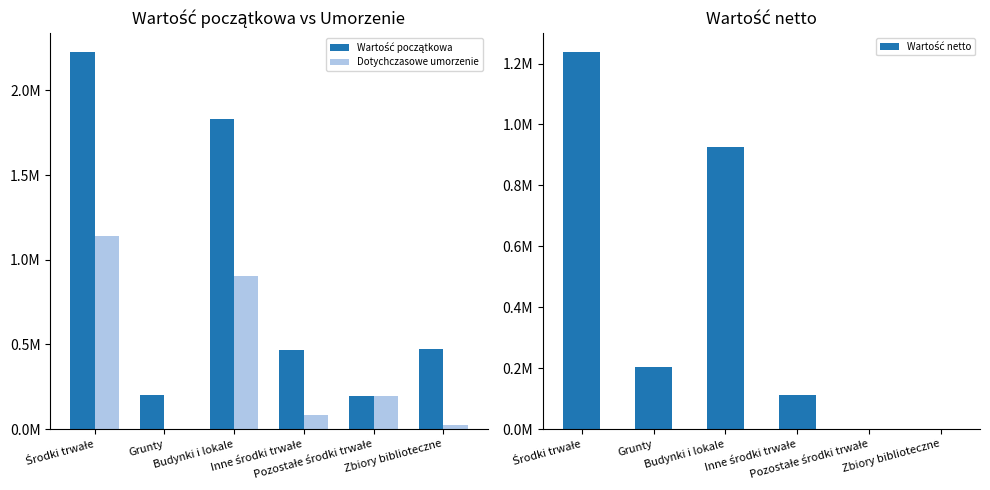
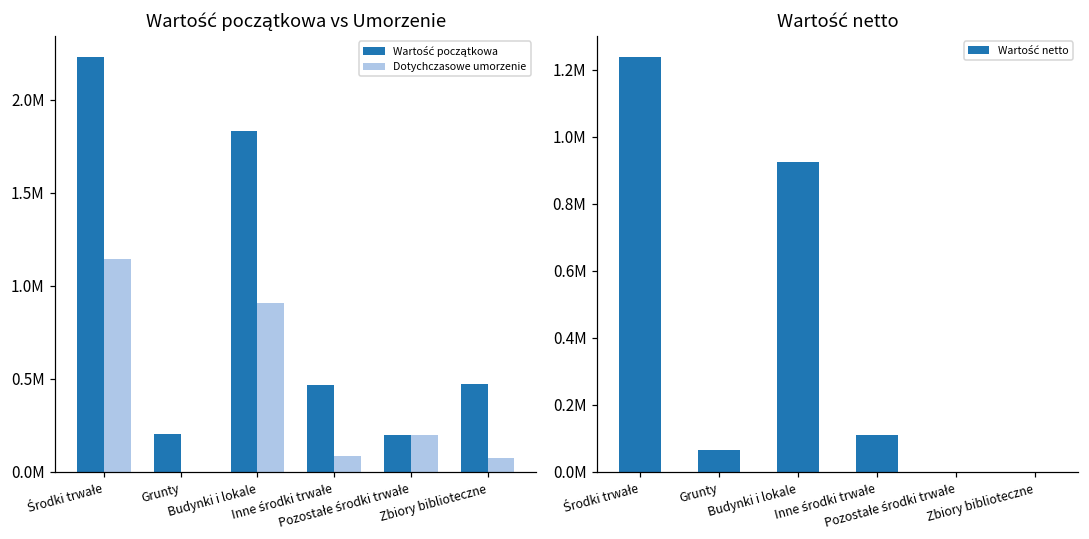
  {
    "Wartość początkowa vs Umorzenie": {
      "Wartość początkowa": {
        "Środki trwałe": 2230000,
        "Grunty": 200000,
        "Budynki i lokale": 1830000,
        "Inne środki trwałe": 470000,
        "Pozostałe środki trwałe": 200000,
        "Zbiory biblioteczne": 470000
      },
      "Dotychczasowe umorzenie": {
        "Środki trwałe": 1140000,
        "Grunty": 0,
        "Budynki i lokale": 900000,
        "Inne środki trwałe": 90000,
        "Pozostałe środki trwałe": 200000,
-       "Zbiory biblioteczne": 20000
+       "Zbiory biblioteczne": 70000
      }
    },
    "Wartość netto": {
      "Środki trwałe": 1240000,
-     "Grunty": 200000,
+     "Grunty": 60000,
      "Budynki i lokale": 930000,
      "Inne środki trwałe": 110000,
      "Pozostałe środki trwałe": 0,
      "Zbiory biblioteczne": 0
    }
  }
